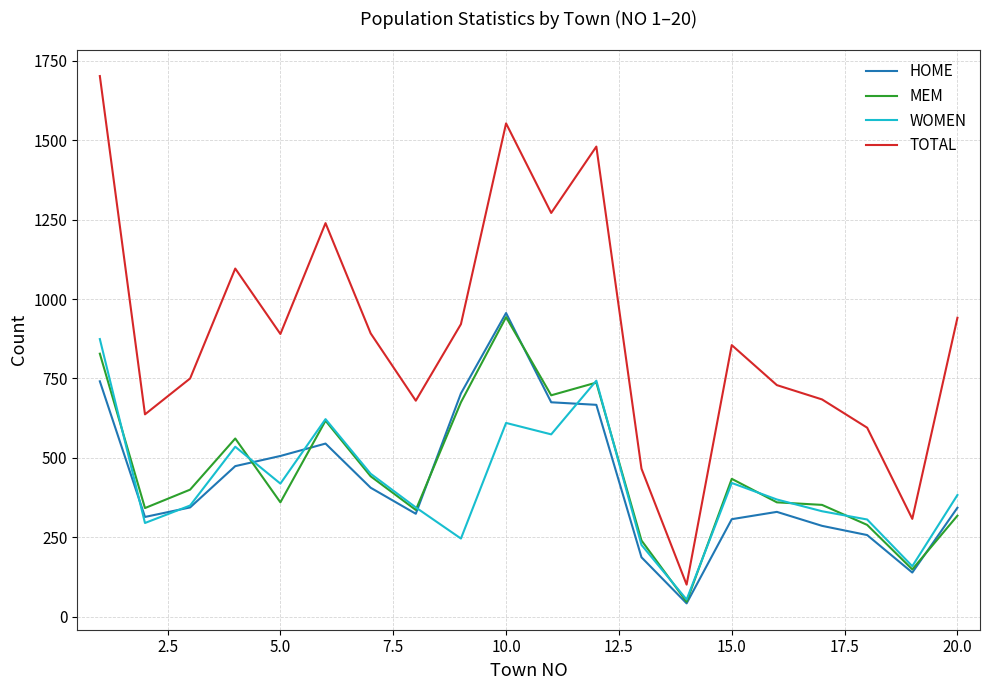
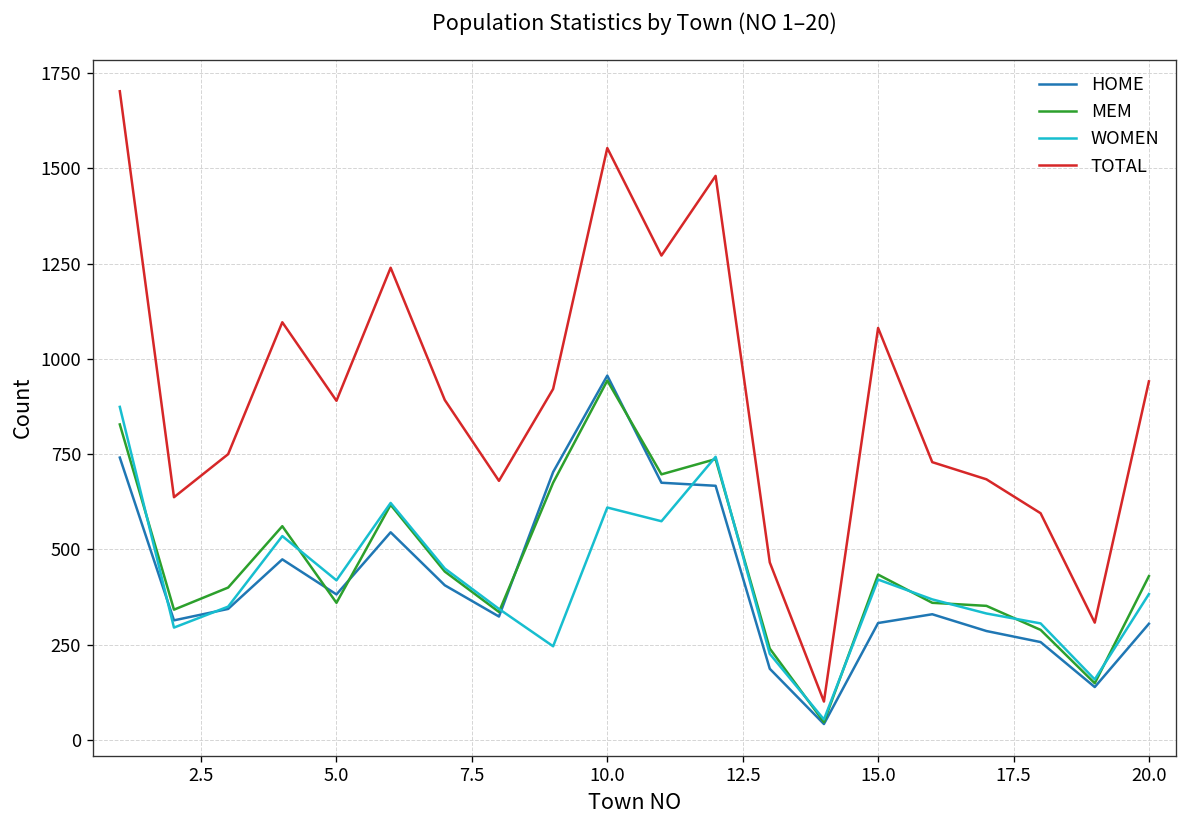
  {
    "HOME": {
-     "5.0": 510,
+     "5.0": 380,
      "10.0": 960,
      "15.0": 310,
-     "20.0": 340
+     "20.0": 310
    },
    "MEM": {
      "5.0": 360,
      "10.0": 940,
      "15.0": 430,
-     "20.0": 320
+     "20.0": 430
    },
    "WOMEN": {
      "5.0": 420,
      "10.0": 610,
      "15.0": 420,
      "20.0": 380
    },
    "TOTAL": {
      "5.0": 890,
      "10.0": 1550,
-     "15.0": 860,
+     "15.0": 1080,
      "20.0": 940
    }
  }
